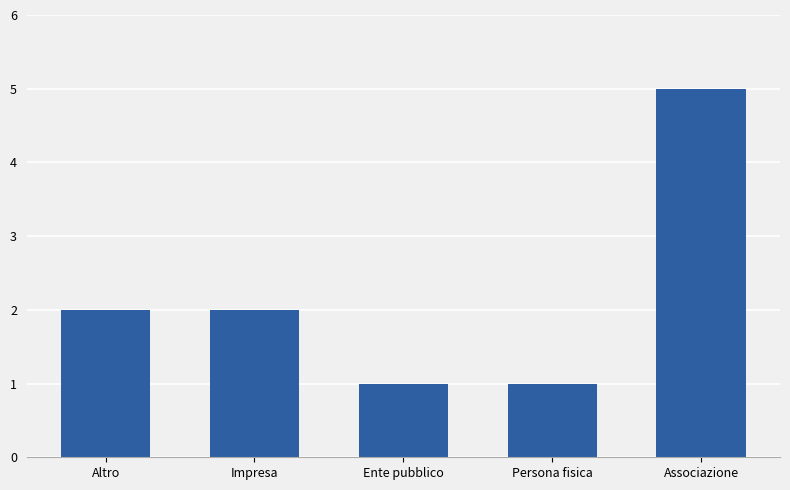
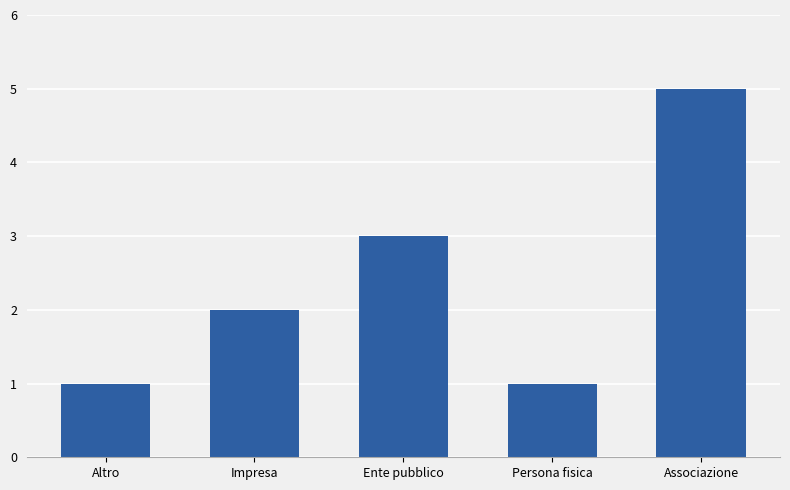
  {
-   "Altro": 2,
+   "Altro": 1,
    "Impresa": 2,
-   "Ente pubblico": 1,
+   "Ente pubblico": 3,
    "Persona fisica": 1,
    "Associazione": 5
  }
